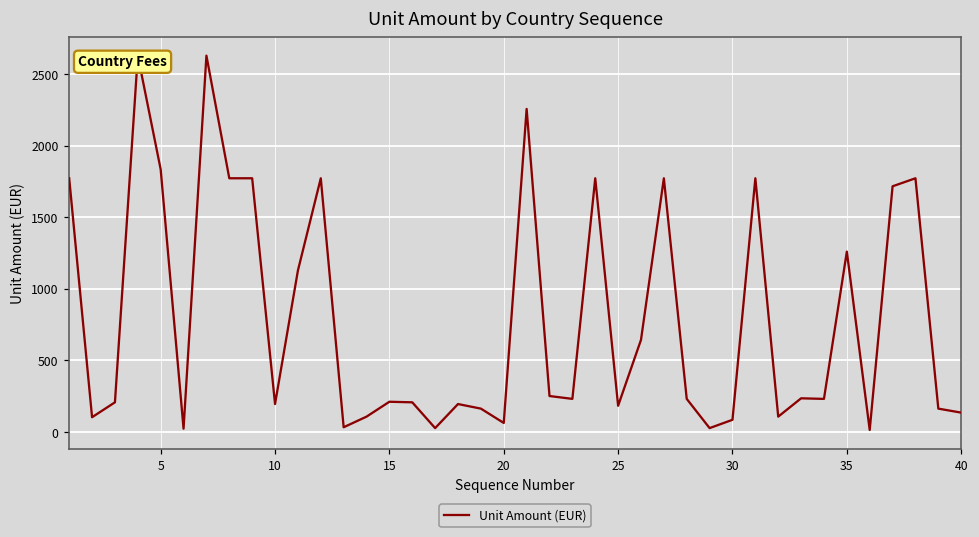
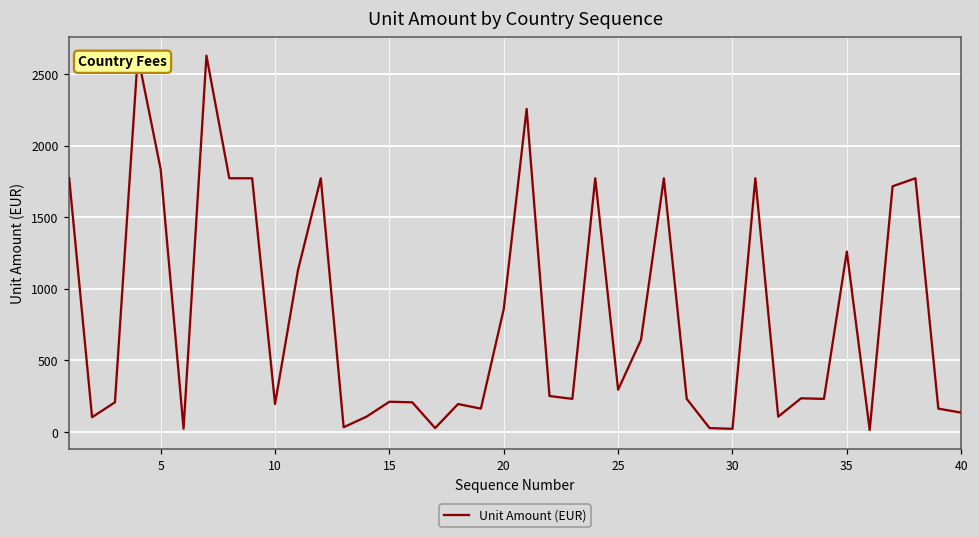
  {
    "5": 1830,
    "10": 200,
    "15": 210,
-   "20": 60,
-   "25": 180,
-   "30": 90,
+   "20": 860,
+   "25": 300,
+   "30": 20,
    "35": 1260,
    "40": 140
  }
